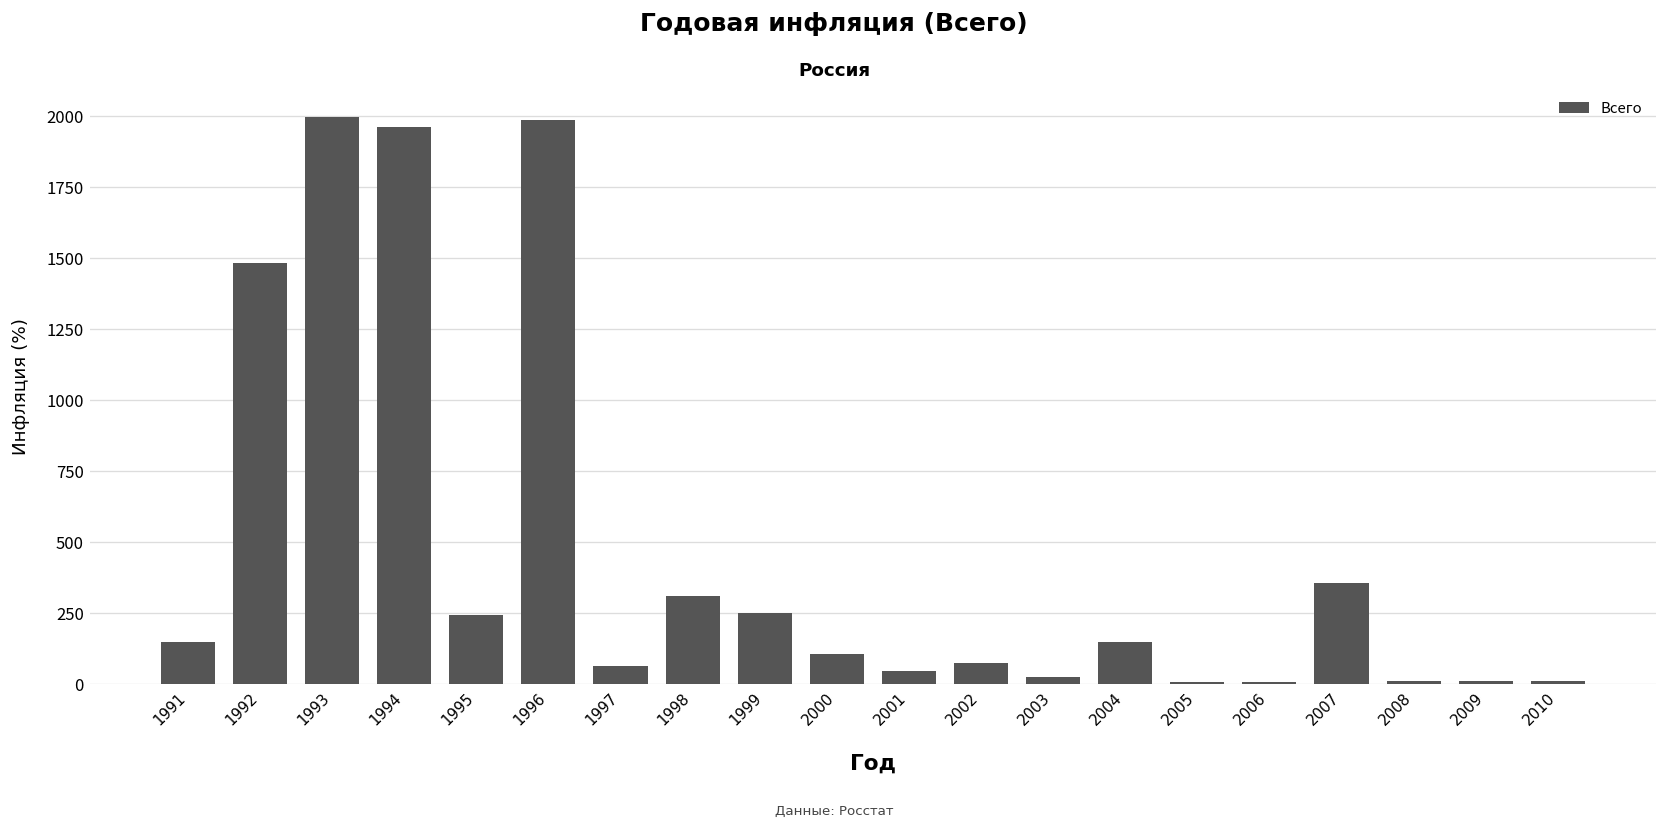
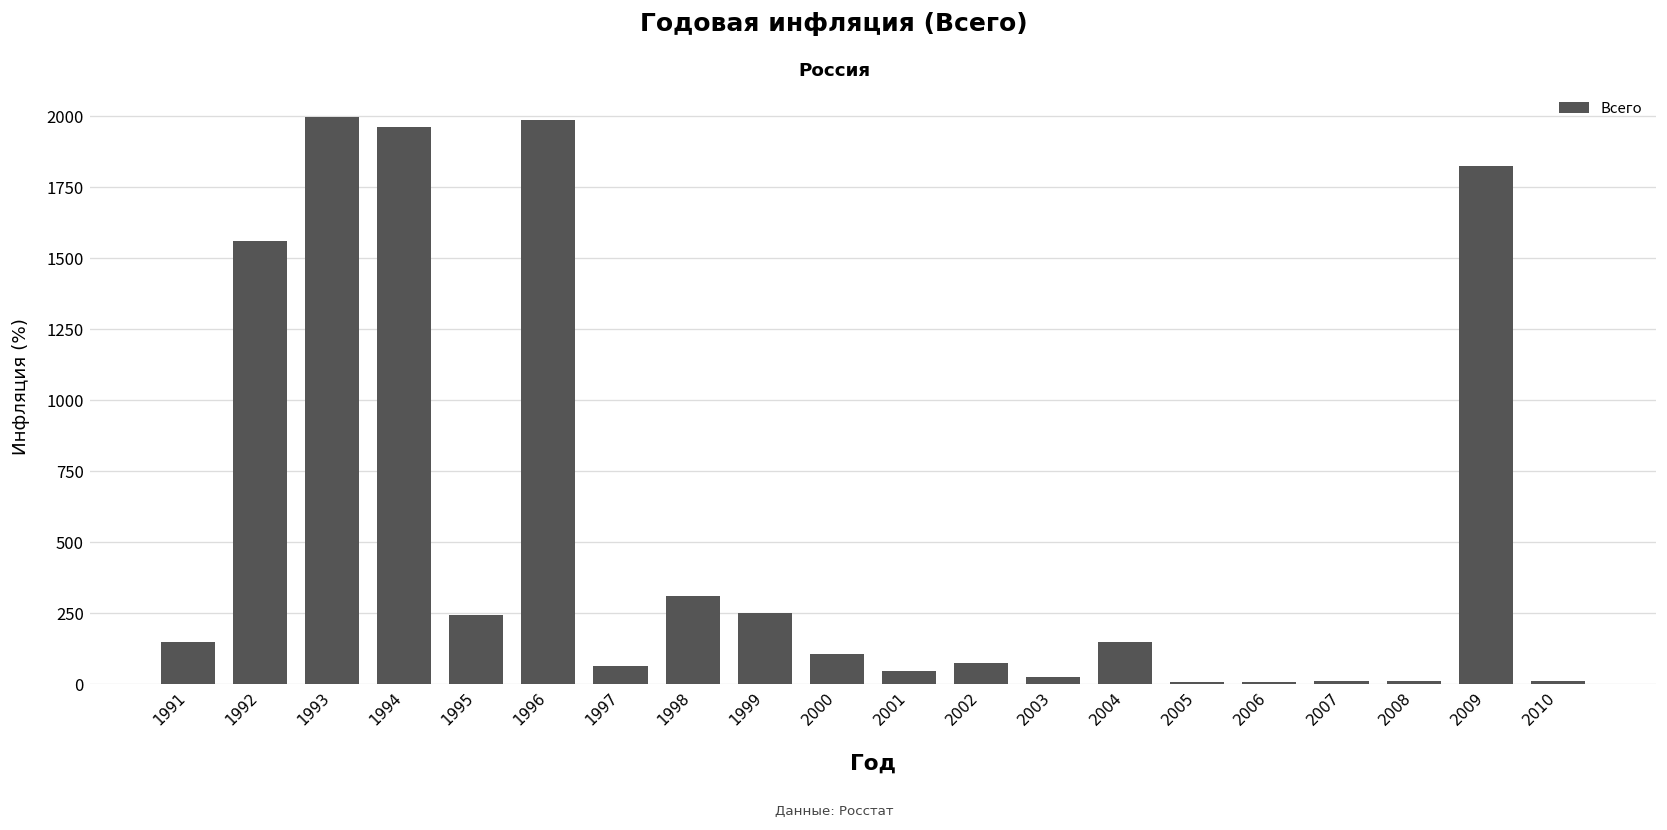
  {
    "1991": 150,
-   "1992": 1480,
+   "1992": 1560,
    "1993": 2000,
    "1994": 1960,
    "1995": 240,
    "1996": 1980,
    "1997": 60,
    "1998": 310,
    "1999": 250,
    "2000": 110,
    "2001": 50,
    "2002": 80,
    "2003": 30,
    "2004": 150,
-   "2007": 360,
+   "2007": 10,
    "2008": 10,
-   "2009": 10
+   "2009": 1820
  }
